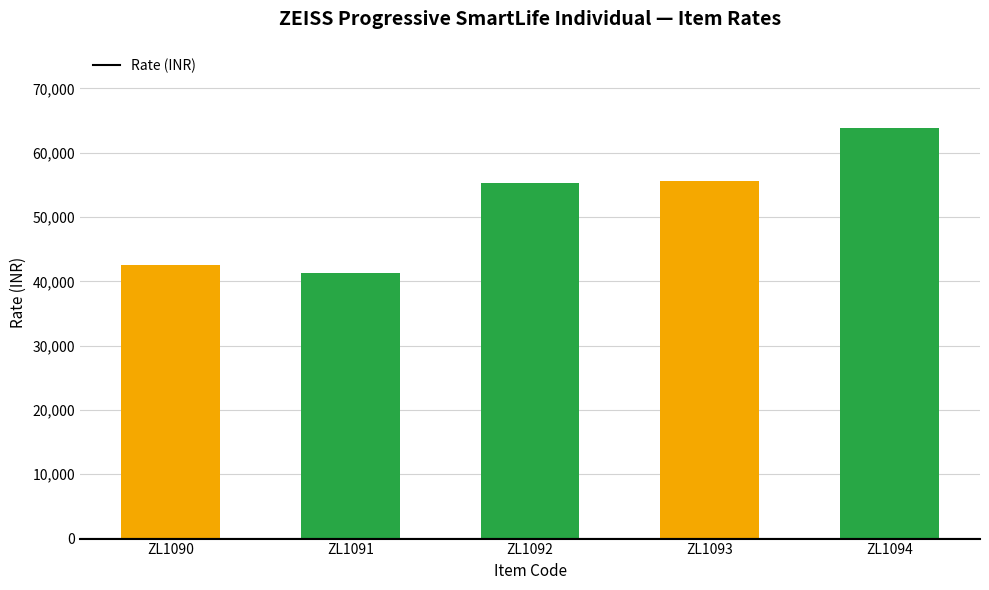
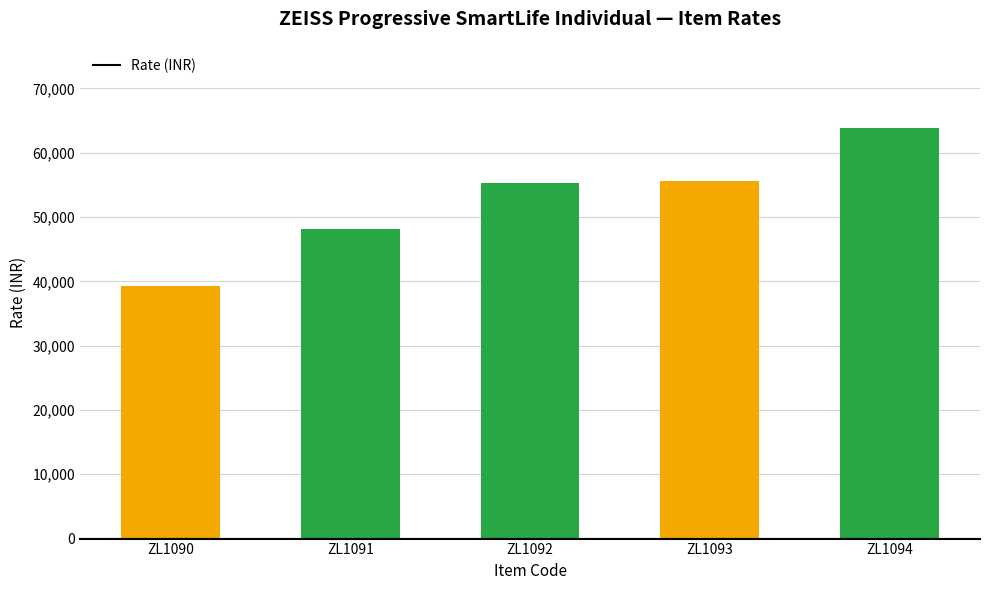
  {
-   "ZL1090": "43,000",
-   "ZL1091": "41,000",
+   "ZL1090": "39,000",
+   "ZL1091": "48,000",
    "ZL1092": "55,000",
    "ZL1093": "56,000",
    "ZL1094": "64,000"
  }
